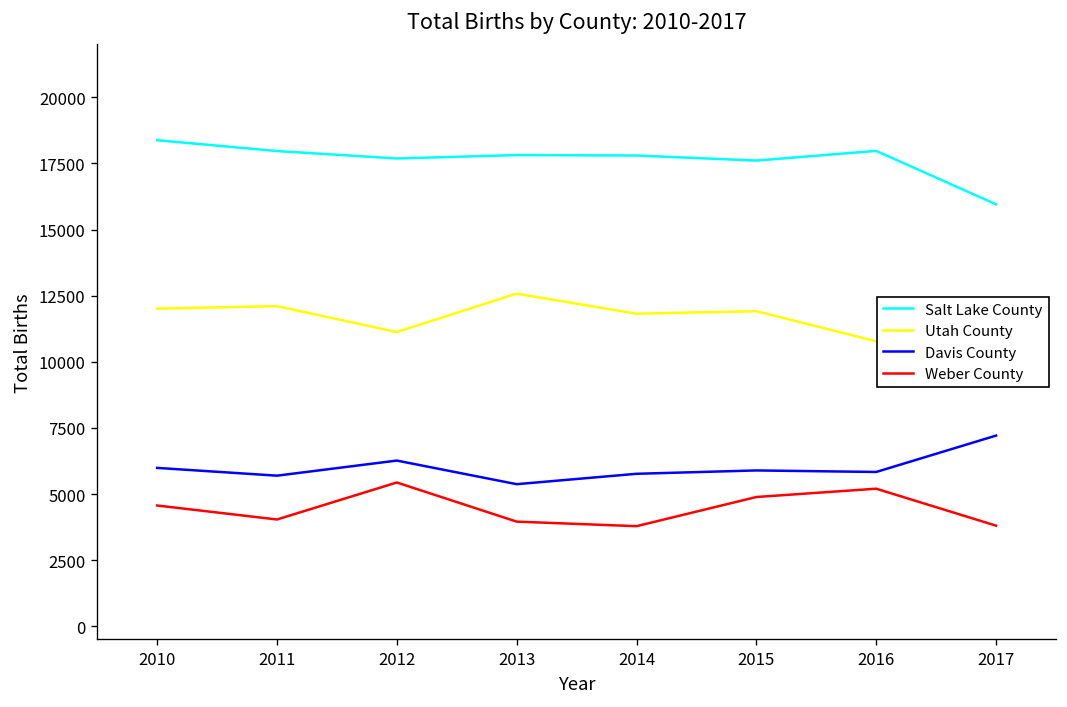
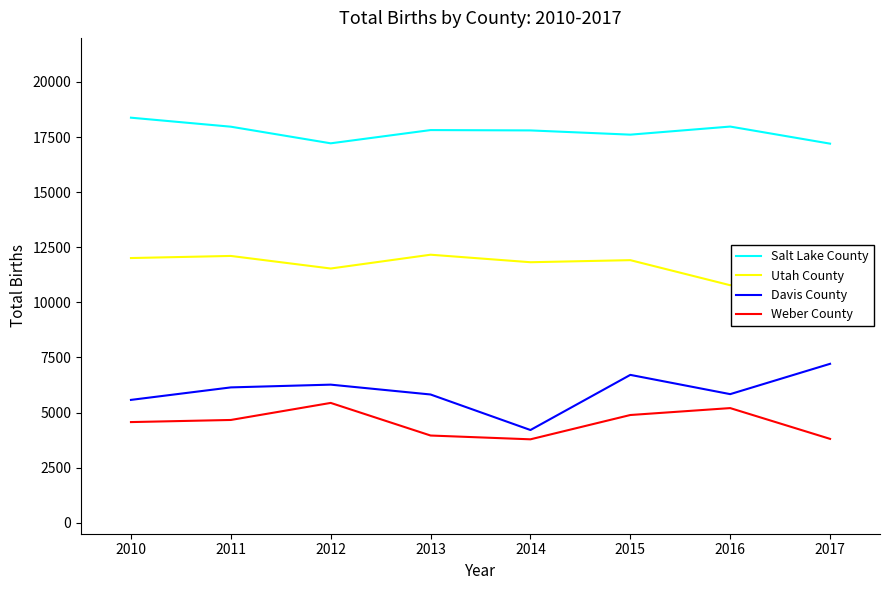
  {
    "Salt Lake County": {
      "2010": 18400,
      "2011": 18000,
-     "2012": 17700,
+     "2012": 17200,
      "2013": 17800,
      "2014": 17800,
      "2015": 17600,
      "2016": 18000,
-     "2017": 16000
+     "2017": 17200
    },
    "Utah County": {
      "2010": 12000,
      "2011": 12100,
-     "2012": 11100,
-     "2013": 12600,
+     "2012": 11500,
+     "2013": 12200,
      "2014": 11800,
      "2015": 11900,
      "2016": 10800
    },
    "Davis County": {
-     "2010": 6000,
-     "2011": 5700,
+     "2010": 5600,
+     "2011": 6100,
      "2012": 6300,
-     "2013": 5400,
-     "2014": 5800,
-     "2015": 5900,
+     "2013": 5800,
+     "2014": 4200,
+     "2015": 6700,
      "2016": 5800,
      "2017": 7200
    },
    "Weber County": {
      "2010": 4600,
-     "2011": 4000,
+     "2011": 4700,
      "2012": 5400,
      "2013": 4000,
      "2014": 3800,
      "2015": 4900,
      "2016": 5200,
      "2017": 3800
    }
  }
